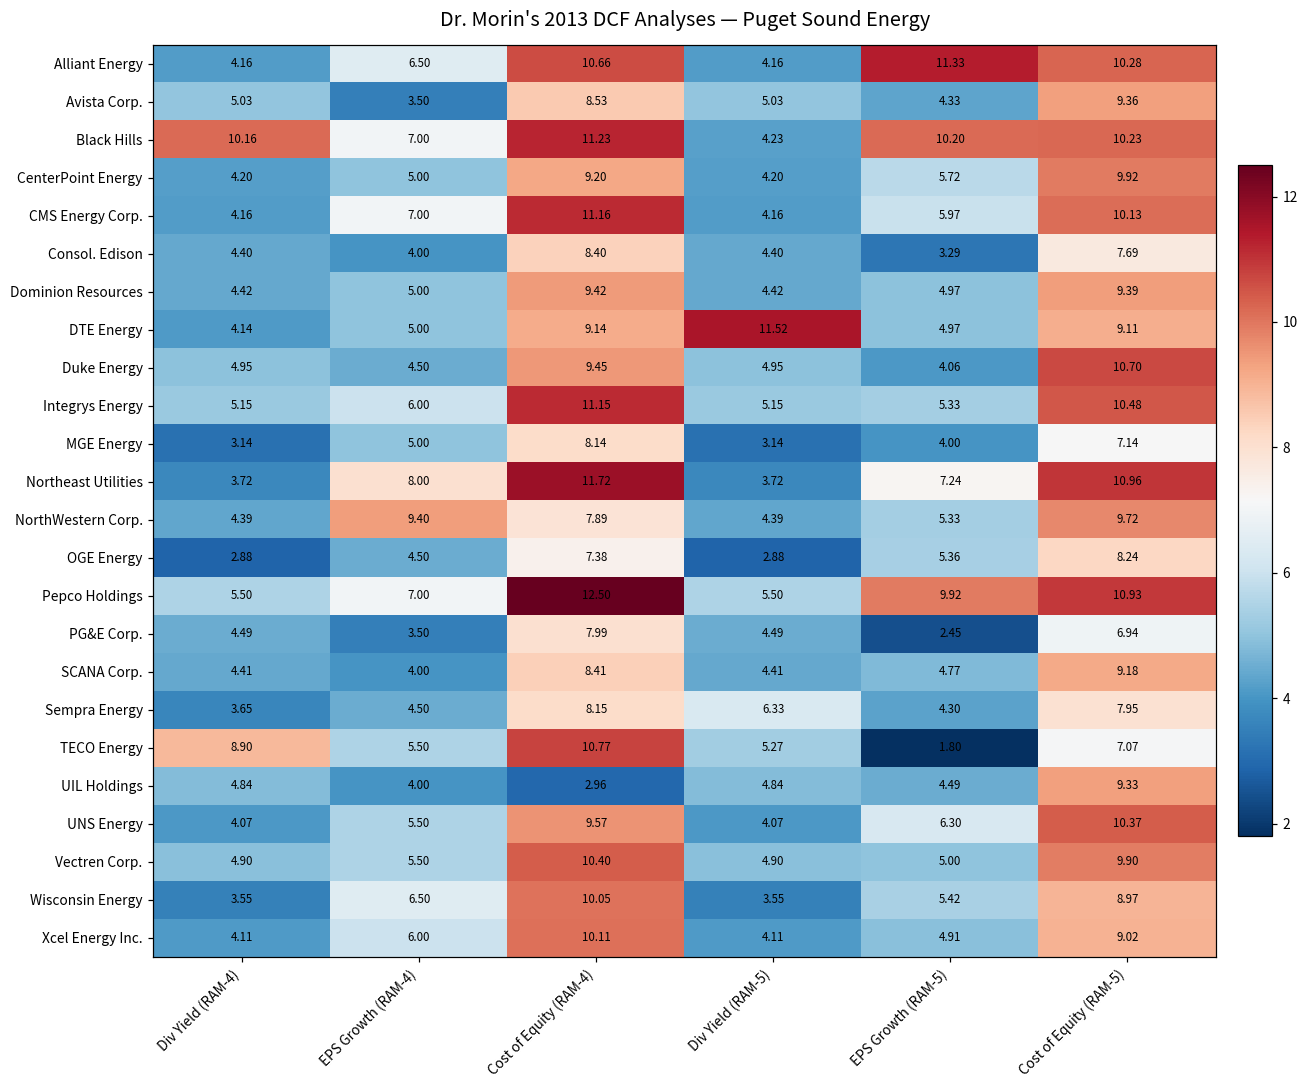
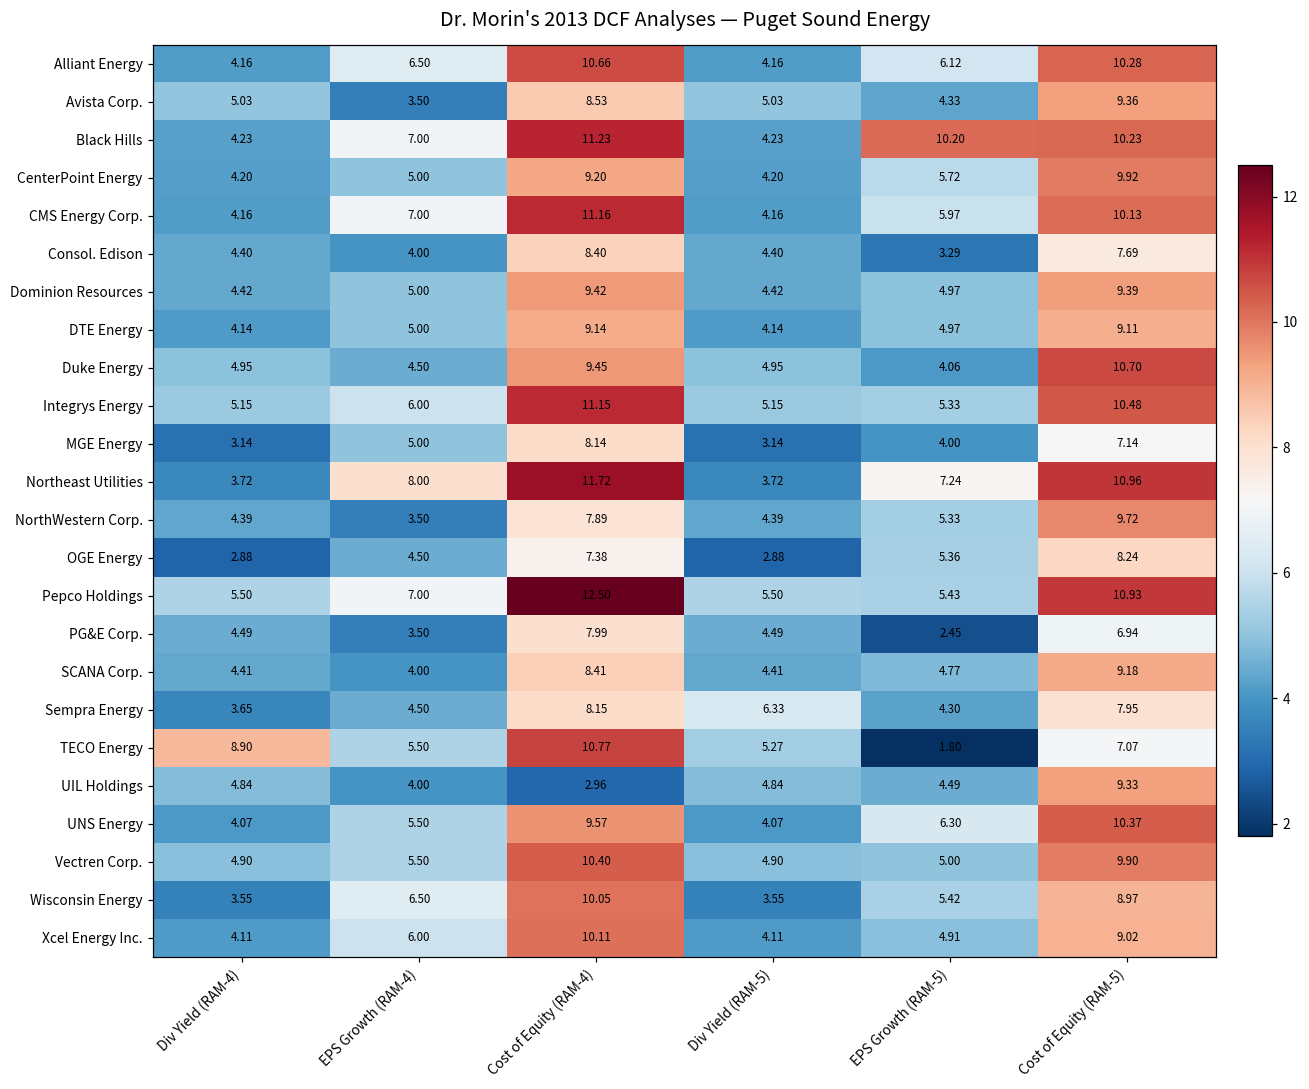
  {
    "Alliant Energy": {
      "Div Yield (RAM-4)": 4.16,
      "EPS Growth (RAM-4)": 6.50,
      "Cost of Equity (RAM-4)": 10.66,
      "Div Yield (RAM-5)": 4.16,
-     "EPS Growth (RAM-5)": 11.33,
+     "EPS Growth (RAM-5)": 6.12,
      "Cost of Equity (RAM-5)": 10.28
    },
    "Avista Corp.": {
      "Div Yield (RAM-4)": 5.03,
      "EPS Growth (RAM-4)": 3.50,
      "Cost of Equity (RAM-4)": 8.53,
      "Div Yield (RAM-5)": 5.03,
      "EPS Growth (RAM-5)": 4.33,
      "Cost of Equity (RAM-5)": 9.36
    },
    "Black Hills": {
-     "Div Yield (RAM-4)": 10.16,
+     "Div Yield (RAM-4)": 4.23,
      "EPS Growth (RAM-4)": 7.00,
      "Cost of Equity (RAM-4)": 11.23,
      "Div Yield (RAM-5)": 4.23,
      "EPS Growth (RAM-5)": 10.20,
      "Cost of Equity (RAM-5)": 10.23
    },
    "CenterPoint Energy": {
      "Div Yield (RAM-4)": 4.20,
      "EPS Growth (RAM-4)": 5.00,
      "Cost of Equity (RAM-4)": 9.20,
      "Div Yield (RAM-5)": 4.20,
      "EPS Growth (RAM-5)": 5.72,
      "Cost of Equity (RAM-5)": 9.92
    },
    "CMS Energy Corp.": {
      "Div Yield (RAM-4)": 4.16,
      "EPS Growth (RAM-4)": 7.00,
      "Cost of Equity (RAM-4)": 11.16,
      "Div Yield (RAM-5)": 4.16,
      "EPS Growth (RAM-5)": 5.97,
      "Cost of Equity (RAM-5)": 10.13
    },
    "Consol. Edison": {
      "Div Yield (RAM-4)": 4.40,
      "EPS Growth (RAM-4)": 4.00,
      "Cost of Equity (RAM-4)": 8.40,
      "Div Yield (RAM-5)": 4.40,
      "EPS Growth (RAM-5)": 3.29,
      "Cost of Equity (RAM-5)": 7.69
    },
    "Dominion Resources": {
      "Div Yield (RAM-4)": 4.42,
      "EPS Growth (RAM-4)": 5.00,
      "Cost of Equity (RAM-4)": 9.42,
      "Div Yield (RAM-5)": 4.42,
      "EPS Growth (RAM-5)": 4.97,
      "Cost of Equity (RAM-5)": 9.39
    },
    "DTE Energy": {
      "Div Yield (RAM-4)": 4.14,
      "EPS Growth (RAM-4)": 5.00,
      "Cost of Equity (RAM-4)": 9.14,
-     "Div Yield (RAM-5)": 11.52,
+     "Div Yield (RAM-5)": 4.14,
      "EPS Growth (RAM-5)": 4.97,
      "Cost of Equity (RAM-5)": 9.11
    },
    "Duke Energy": {
      "Div Yield (RAM-4)": 4.95,
      "EPS Growth (RAM-4)": 4.50,
      "Cost of Equity (RAM-4)": 9.45,
      "Div Yield (RAM-5)": 4.95,
      "EPS Growth (RAM-5)": 4.06,
      "Cost of Equity (RAM-5)": 10.70
    },
    "Integrys Energy": {
      "Div Yield (RAM-4)": 5.15,
      "EPS Growth (RAM-4)": 6.00,
      "Cost of Equity (RAM-4)": 11.15,
      "Div Yield (RAM-5)": 5.15,
      "EPS Growth (RAM-5)": 5.33,
      "Cost of Equity (RAM-5)": 10.48
    },
    "MGE Energy": {
      "Div Yield (RAM-4)": 3.14,
      "EPS Growth (RAM-4)": 5.00,
      "Cost of Equity (RAM-4)": 8.14,
      "Div Yield (RAM-5)": 3.14,
      "EPS Growth (RAM-5)": 4.00,
      "Cost of Equity (RAM-5)": 7.14
    },
    "Northeast Utilities": {
      "Div Yield (RAM-4)": 3.72,
      "EPS Growth (RAM-4)": 8.00,
      "Cost of Equity (RAM-4)": 11.72,
      "Div Yield (RAM-5)": 3.72,
      "EPS Growth (RAM-5)": 7.24,
      "Cost of Equity (RAM-5)": 10.96
    },
    "NorthWestern Corp.": {
      "Div Yield (RAM-4)": 4.39,
-     "EPS Growth (RAM-4)": 9.40,
+     "EPS Growth (RAM-4)": 3.50,
      "Cost of Equity (RAM-4)": 7.89,
      "Div Yield (RAM-5)": 4.39,
      "EPS Growth (RAM-5)": 5.33,
      "Cost of Equity (RAM-5)": 9.72
    },
    "OGE Energy": {
      "Div Yield (RAM-4)": 2.88,
      "EPS Growth (RAM-4)": 4.50,
      "Cost of Equity (RAM-4)": 7.38,
      "Div Yield (RAM-5)": 2.88,
      "EPS Growth (RAM-5)": 5.36,
      "Cost of Equity (RAM-5)": 8.24
    },
    "Pepco Holdings": {
      "Div Yield (RAM-4)": 5.50,
      "EPS Growth (RAM-4)": 7.00,
      "Cost of Equity (RAM-4)": 12.50,
      "Div Yield (RAM-5)": 5.50,
-     "EPS Growth (RAM-5)": 9.92,
+     "EPS Growth (RAM-5)": 5.43,
      "Cost of Equity (RAM-5)": 10.93
    },
    "PG&E Corp.": {
      "Div Yield (RAM-4)": 4.49,
      "EPS Growth (RAM-4)": 3.50,
      "Cost of Equity (RAM-4)": 7.99,
      "Div Yield (RAM-5)": 4.49,
      "EPS Growth (RAM-5)": 2.45,
      "Cost of Equity (RAM-5)": 6.94
    },
    "SCANA Corp.": {
      "Div Yield (RAM-4)": 4.41,
      "EPS Growth (RAM-4)": 4.00,
      "Cost of Equity (RAM-4)": 8.41,
      "Div Yield (RAM-5)": 4.41,
      "EPS Growth (RAM-5)": 4.77,
      "Cost of Equity (RAM-5)": 9.18
    },
    "Sempra Energy": {
      "Div Yield (RAM-4)": 3.65,
      "EPS Growth (RAM-4)": 4.50,
      "Cost of Equity (RAM-4)": 8.15,
      "Div Yield (RAM-5)": 6.33,
      "EPS Growth (RAM-5)": 4.30,
      "Cost of Equity (RAM-5)": 7.95
    },
    "TECO Energy": {
      "Div Yield (RAM-4)": 8.90,
      "EPS Growth (RAM-4)": 5.50,
      "Cost of Equity (RAM-4)": 10.77,
      "Div Yield (RAM-5)": 5.27,
      "EPS Growth (RAM-5)": 1.80,
      "Cost of Equity (RAM-5)": 7.07
    },
    "UIL Holdings": {
      "Div Yield (RAM-4)": 4.84,
      "EPS Growth (RAM-4)": 4.00,
      "Cost of Equity (RAM-4)": 2.96,
      "Div Yield (RAM-5)": 4.84,
      "EPS Growth (RAM-5)": 4.49,
      "Cost of Equity (RAM-5)": 9.33
    },
    "UNS Energy": {
      "Div Yield (RAM-4)": 4.07,
      "EPS Growth (RAM-4)": 5.50,
      "Cost of Equity (RAM-4)": 9.57,
      "Div Yield (RAM-5)": 4.07,
      "EPS Growth (RAM-5)": 6.30,
      "Cost of Equity (RAM-5)": 10.37
    },
    "Vectren Corp.": {
      "Div Yield (RAM-4)": 4.90,
      "EPS Growth (RAM-4)": 5.50,
      "Cost of Equity (RAM-4)": 10.40,
      "Div Yield (RAM-5)": 4.90,
      "EPS Growth (RAM-5)": 5.00,
      "Cost of Equity (RAM-5)": 9.90
    },
    "Wisconsin Energy": {
      "Div Yield (RAM-4)": 3.55,
      "EPS Growth (RAM-4)": 6.50,
      "Cost of Equity (RAM-4)": 10.05,
      "Div Yield (RAM-5)": 3.55,
      "EPS Growth (RAM-5)": 5.42,
      "Cost of Equity (RAM-5)": 8.97
    },
    "Xcel Energy Inc.": {
      "Div Yield (RAM-4)": 4.11,
      "EPS Growth (RAM-4)": 6.00,
      "Cost of Equity (RAM-4)": 10.11,
      "Div Yield (RAM-5)": 4.11,
      "EPS Growth (RAM-5)": 4.91,
      "Cost of Equity (RAM-5)": 9.02
    }
  }
